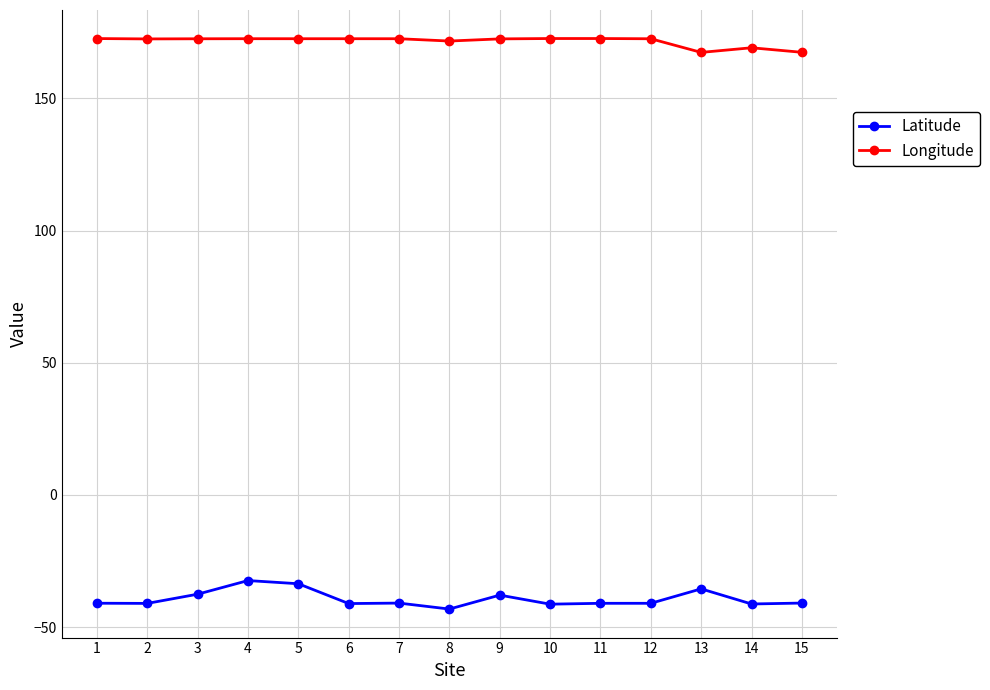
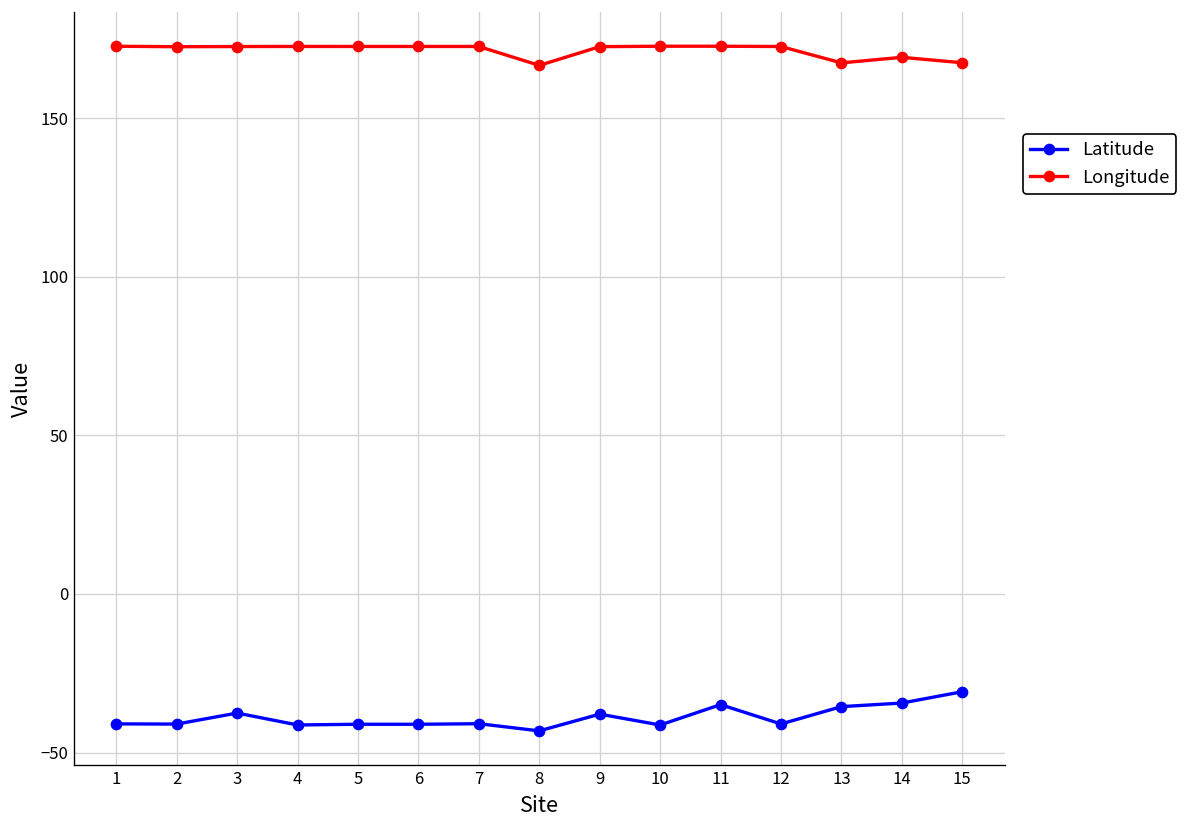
  {
    "Latitude": {
      "1": -41,
      "2": -41,
      "3": -38,
-     "4": -32,
-     "5": -34,
+     "4": -41,
+     "5": -41,
      "6": -41,
      "7": -41,
      "8": -43,
      "9": -38,
      "10": -41,
-     "11": -41,
+     "11": -35,
      "12": -41,
      "13": -36,
-     "14": -41,
-     "15": -41
+     "14": -34,
+     "15": -31
    },
    "Longitude": {
      "1": 173,
      "2": 173,
      "3": 173,
      "4": 173,
      "5": 173,
      "6": 173,
      "7": 173,
-     "8": 172,
+     "8": 167,
      "9": 173,
      "10": 173,
      "11": 173,
      "12": 173,
      "13": 167,
      "14": 169,
      "15": 167
    }
  }
